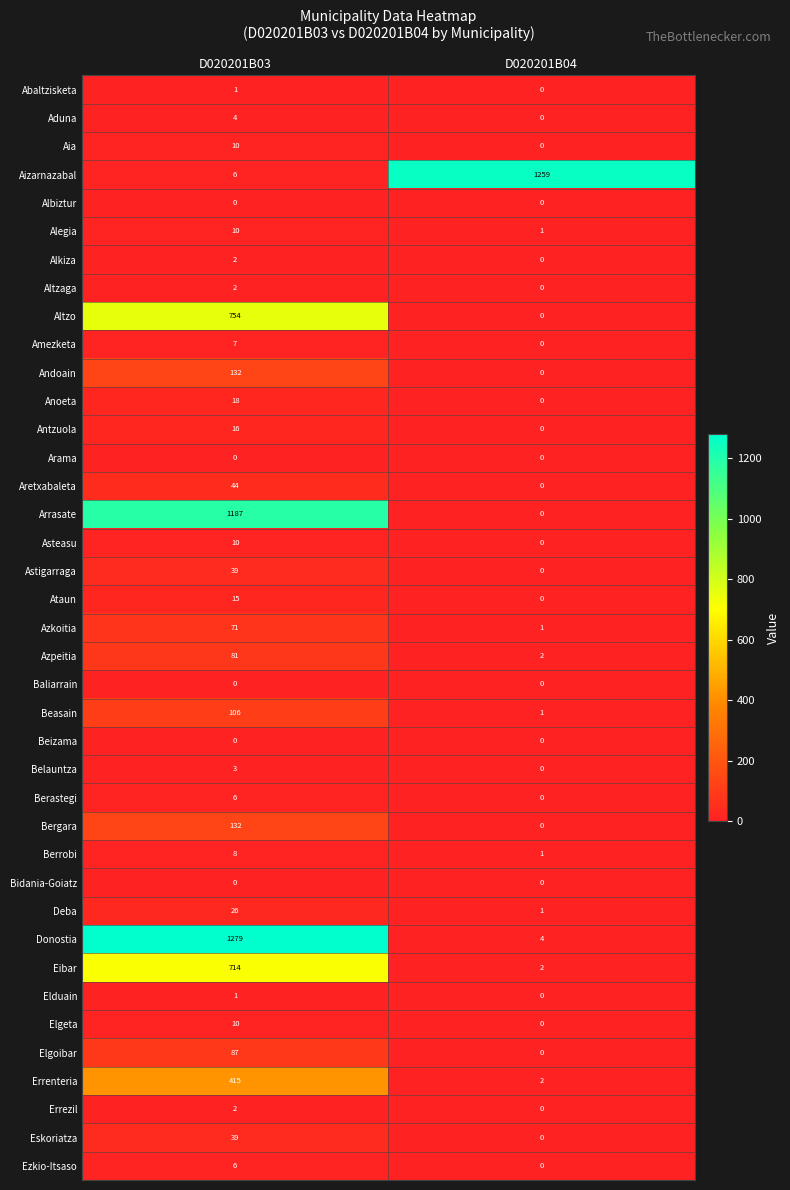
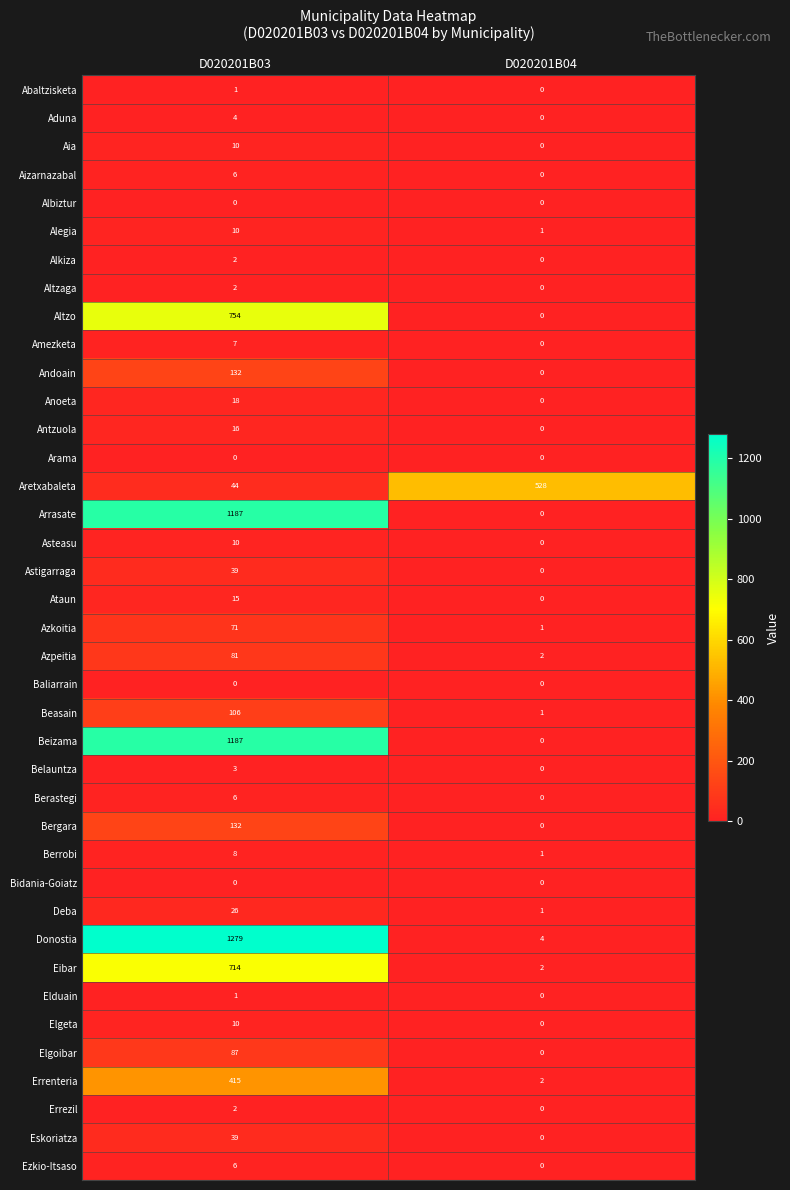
  {
    "Abaltzisketa": {
      "D020201B03": 1,
      "D020201B04": 0
    },
    "Aduna": {
      "D020201B03": 4,
      "D020201B04": 0
    },
    "Aia": {
      "D020201B03": 10,
      "D020201B04": 0
    },
    "Aizarnazabal": {
      "D020201B03": 6,
-     "D020201B04": 1259
+     "D020201B04": 0
    },
    "Albiztur": {
      "D020201B03": 0,
      "D020201B04": 0
    },
    "Alegia": {
      "D020201B03": 10,
      "D020201B04": 1
    },
    "Alkiza": {
      "D020201B03": 2,
      "D020201B04": 0
    },
    "Altzaga": {
      "D020201B03": 2,
      "D020201B04": 0
    },
    "Altzo": {
      "D020201B03": 754,
      "D020201B04": 0
    },
    "Amezketa": {
      "D020201B03": 7,
      "D020201B04": 0
    },
    "Andoain": {
      "D020201B03": 132,
      "D020201B04": 0
    },
    "Anoeta": {
      "D020201B03": 18,
      "D020201B04": 0
    },
    "Antzuola": {
      "D020201B03": 16,
      "D020201B04": 0
    },
    "Arama": {
      "D020201B03": 0,
      "D020201B04": 0
    },
    "Aretxabaleta": {
      "D020201B03": 44,
-     "D020201B04": 0
+     "D020201B04": 528
    },
    "Arrasate": {
      "D020201B03": 1187,
      "D020201B04": 0
    },
    "Asteasu": {
      "D020201B03": 10,
      "D020201B04": 0
    },
    "Astigarraga": {
      "D020201B03": 39,
      "D020201B04": 0
    },
    "Ataun": {
      "D020201B03": 15,
      "D020201B04": 0
    },
    "Azkoitia": {
      "D020201B03": 71,
      "D020201B04": 1
    },
    "Azpeitia": {
      "D020201B03": 81,
      "D020201B04": 2
    },
    "Baliarrain": {
      "D020201B03": 0,
      "D020201B04": 0
    },
    "Beasain": {
      "D020201B03": 106,
      "D020201B04": 1
    },
    "Beizama": {
-     "D020201B03": 0,
+     "D020201B03": 1187,
      "D020201B04": 0
    },
    "Belauntza": {
      "D020201B03": 3,
      "D020201B04": 0
    },
    "Berastegi": {
      "D020201B03": 6,
      "D020201B04": 0
    },
    "Bergara": {
      "D020201B03": 132,
      "D020201B04": 0
    },
    "Berrobi": {
      "D020201B03": 8,
      "D020201B04": 1
    },
    "Bidania-Goiatz": {
      "D020201B03": 0,
      "D020201B04": 0
    },
    "Deba": {
      "D020201B03": 26,
      "D020201B04": 1
    },
    "Donostia": {
      "D020201B03": 1279,
      "D020201B04": 4
    },
    "Eibar": {
      "D020201B03": 714,
      "D020201B04": 2
    },
    "Elduain": {
      "D020201B03": 1,
      "D020201B04": 0
    },
    "Elgeta": {
      "D020201B03": 10,
      "D020201B04": 0
    },
    "Elgoibar": {
      "D020201B03": 87,
      "D020201B04": 0
    },
    "Errenteria": {
      "D020201B03": 415,
      "D020201B04": 2
    },
    "Errezil": {
      "D020201B03": 2,
      "D020201B04": 0
    },
    "Eskoriatza": {
      "D020201B03": 39,
      "D020201B04": 0
    },
    "Ezkio-Itsaso": {
      "D020201B03": 6,
      "D020201B04": 0
    }
  }
